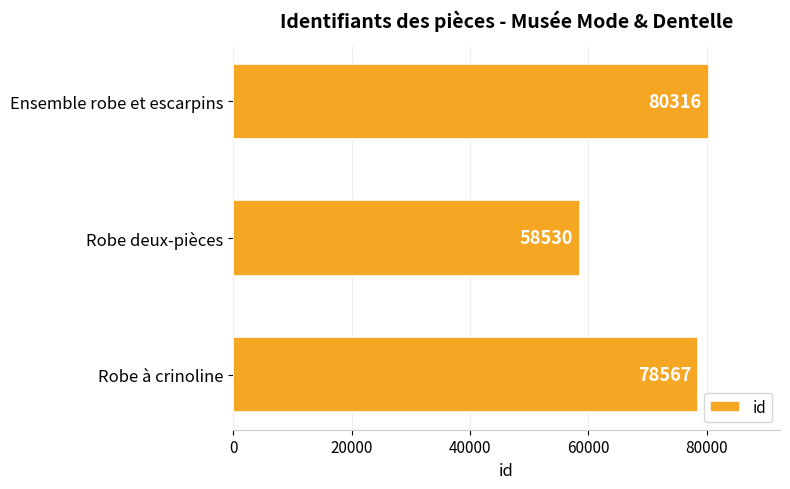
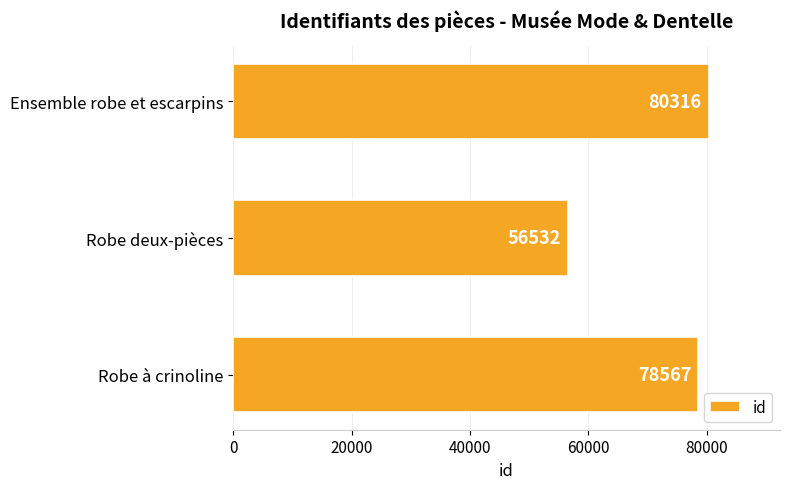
  {
    "Ensemble robe et escarpins": 80316,
-   "Robe deux-pièces": 58530,
+   "Robe deux-pièces": 56532,
    "Robe à crinoline": 78567
  }
